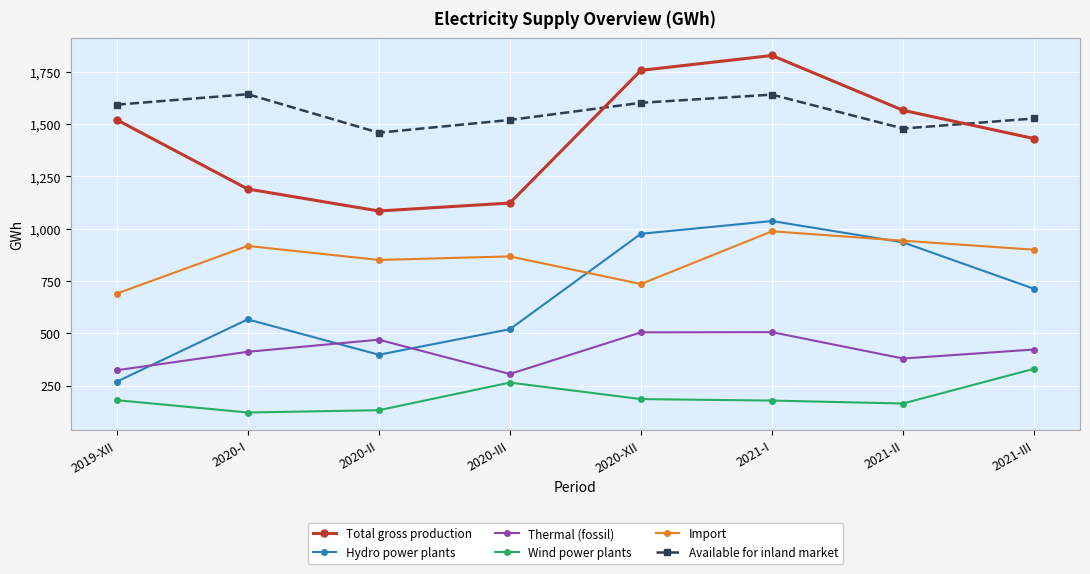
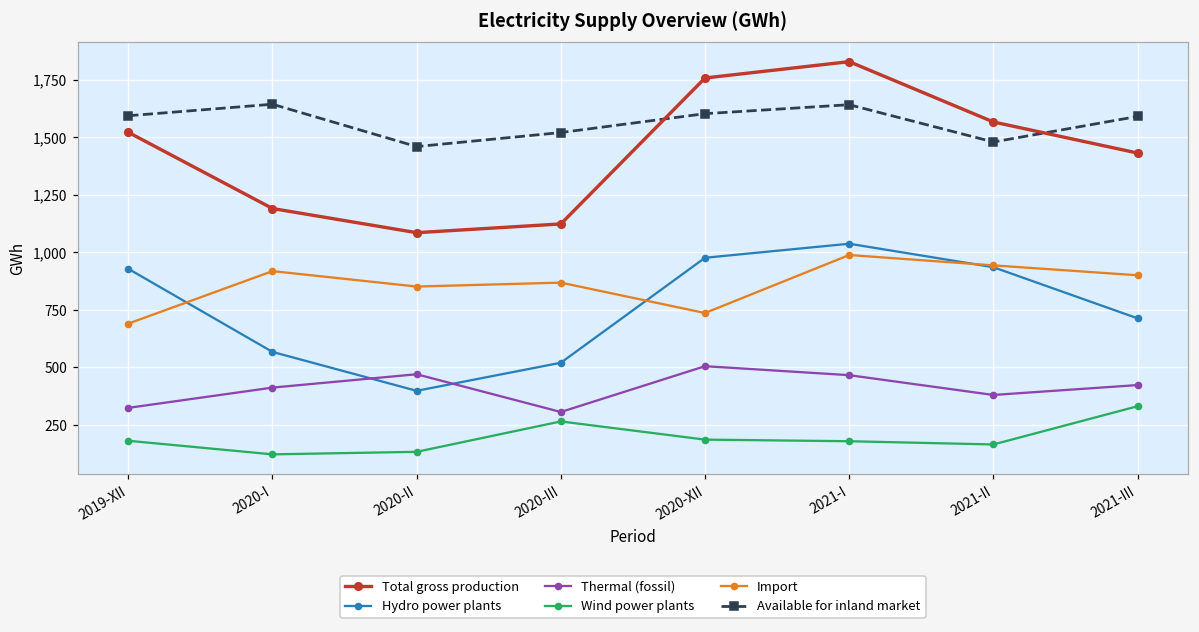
  {
    "Total gross production": {
      "2019-XII": "1,520",
      "2020-I": "1,190",
      "2020-II": "1,090",
      "2020-III": "1,120",
      "2020-XII": "1,760",
      "2021-I": "1,830",
      "2021-II": "1,570",
      "2021-III": "1,430"
    },
    "Hydro power plants": {
-     "2019-XII": "270",
+     "2019-XII": "930",
      "2020-I": "570",
      "2020-II": "400",
      "2020-III": "520",
      "2020-XII": "980",
      "2021-I": "1,040",
      "2021-III": "710"
    },
    "Thermal (fossil)": {
      "2019-XII": "320",
      "2020-I": "410",
      "2020-II": "470",
      "2020-III": "310",
      "2020-XII": "510",
-     "2021-I": "510",
+     "2021-I": "470",
      "2021-II": "380",
      "2021-III": "420"
    },
    "Wind power plants": {
      "2019-XII": "180",
      "2020-I": "120",
      "2020-II": "130",
      "2020-III": "270",
      "2020-XII": "190",
      "2021-I": "180",
      "2021-II": "170",
      "2021-III": "330"
    },
    "Import": {
      "2019-XII": "690",
      "2020-I": "920",
      "2020-II": "850",
      "2020-III": "870",
      "2020-XII": "740",
      "2021-I": "990",
      "2021-III": "900"
    },
    "Available for inland market": {
      "2019-XII": "1,590",
      "2020-I": "1,640",
      "2020-II": "1,460",
      "2020-III": "1,520",
      "2020-XII": "1,600",
      "2021-I": "1,640",
      "2021-II": "1,480",
-     "2021-III": "1,530"
+     "2021-III": "1,590"
    }
  }
